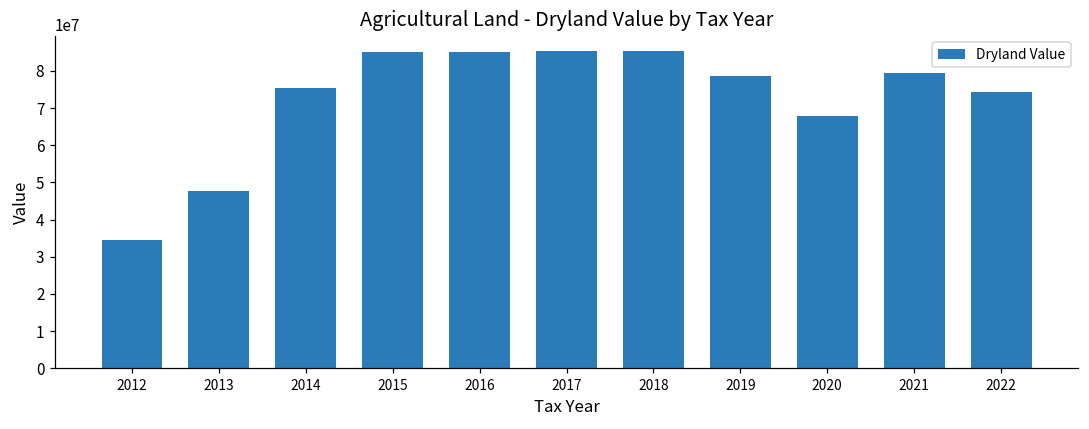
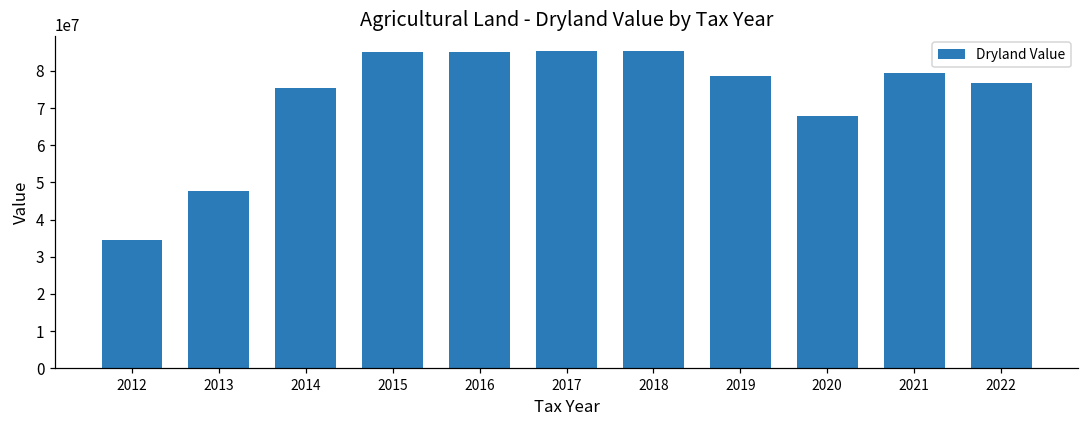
  {
    "2012": 34000000,
    "2013": 48000000,
    "2014": 76000000,
    "2015": 85000000,
    "2016": 85000000,
    "2017": 85000000,
    "2018": 85000000,
    "2019": 79000000,
    "2020": 68000000,
    "2021": 80000000,
-   "2022": 74000000
+   "2022": 77000000
  }
